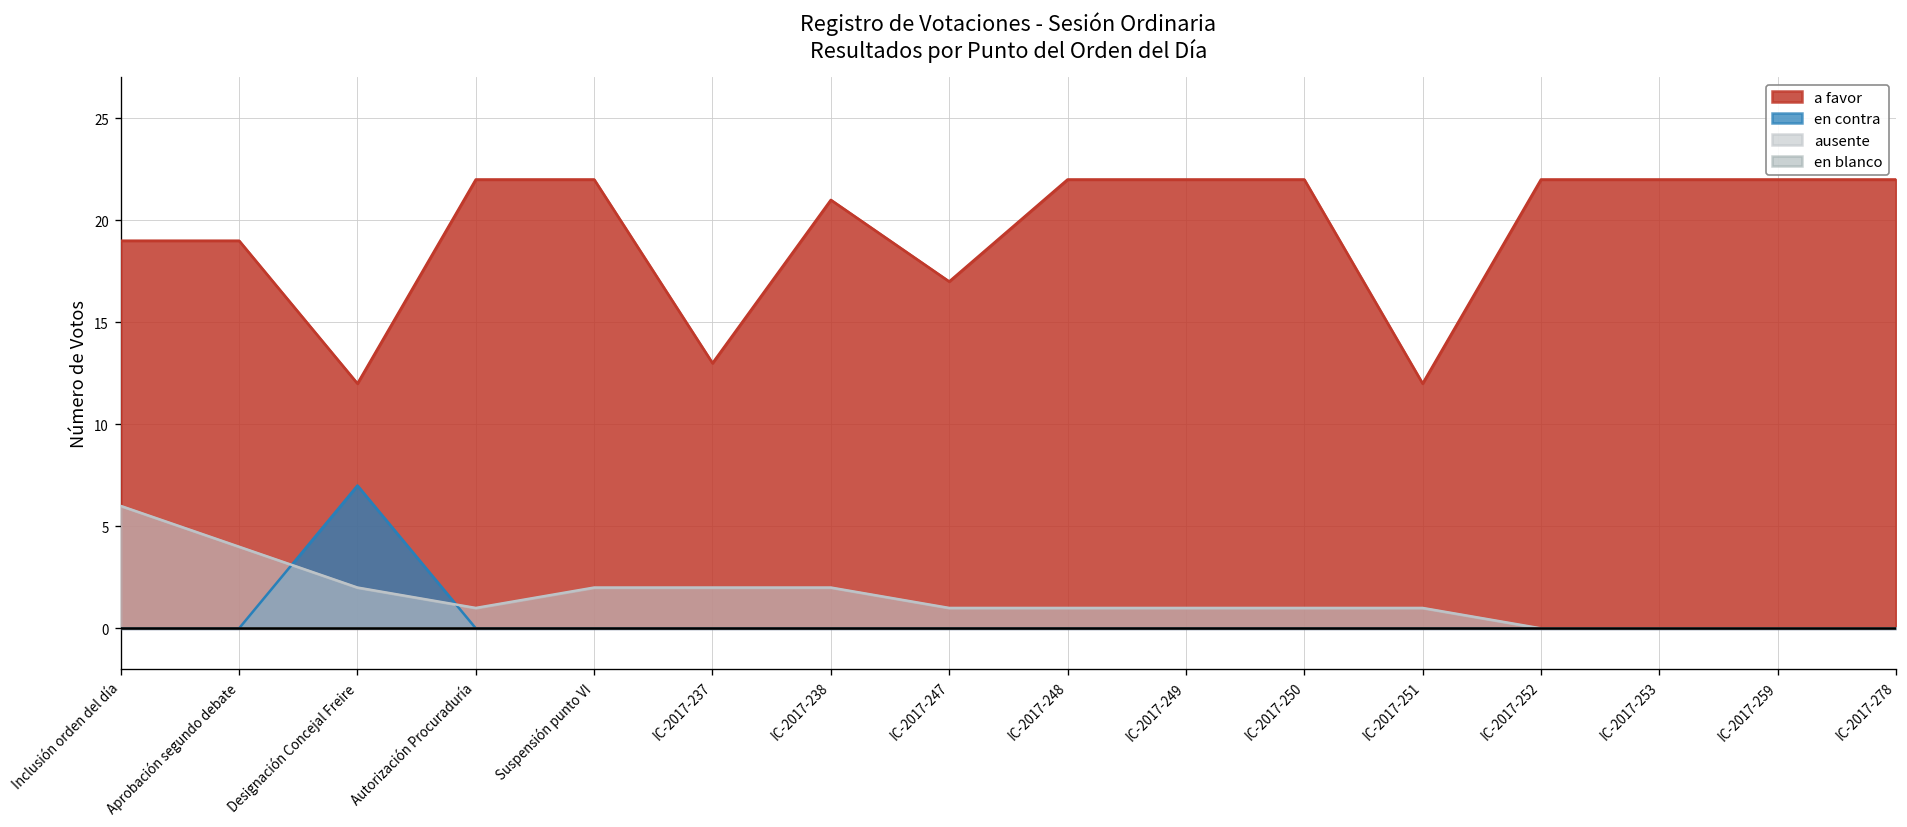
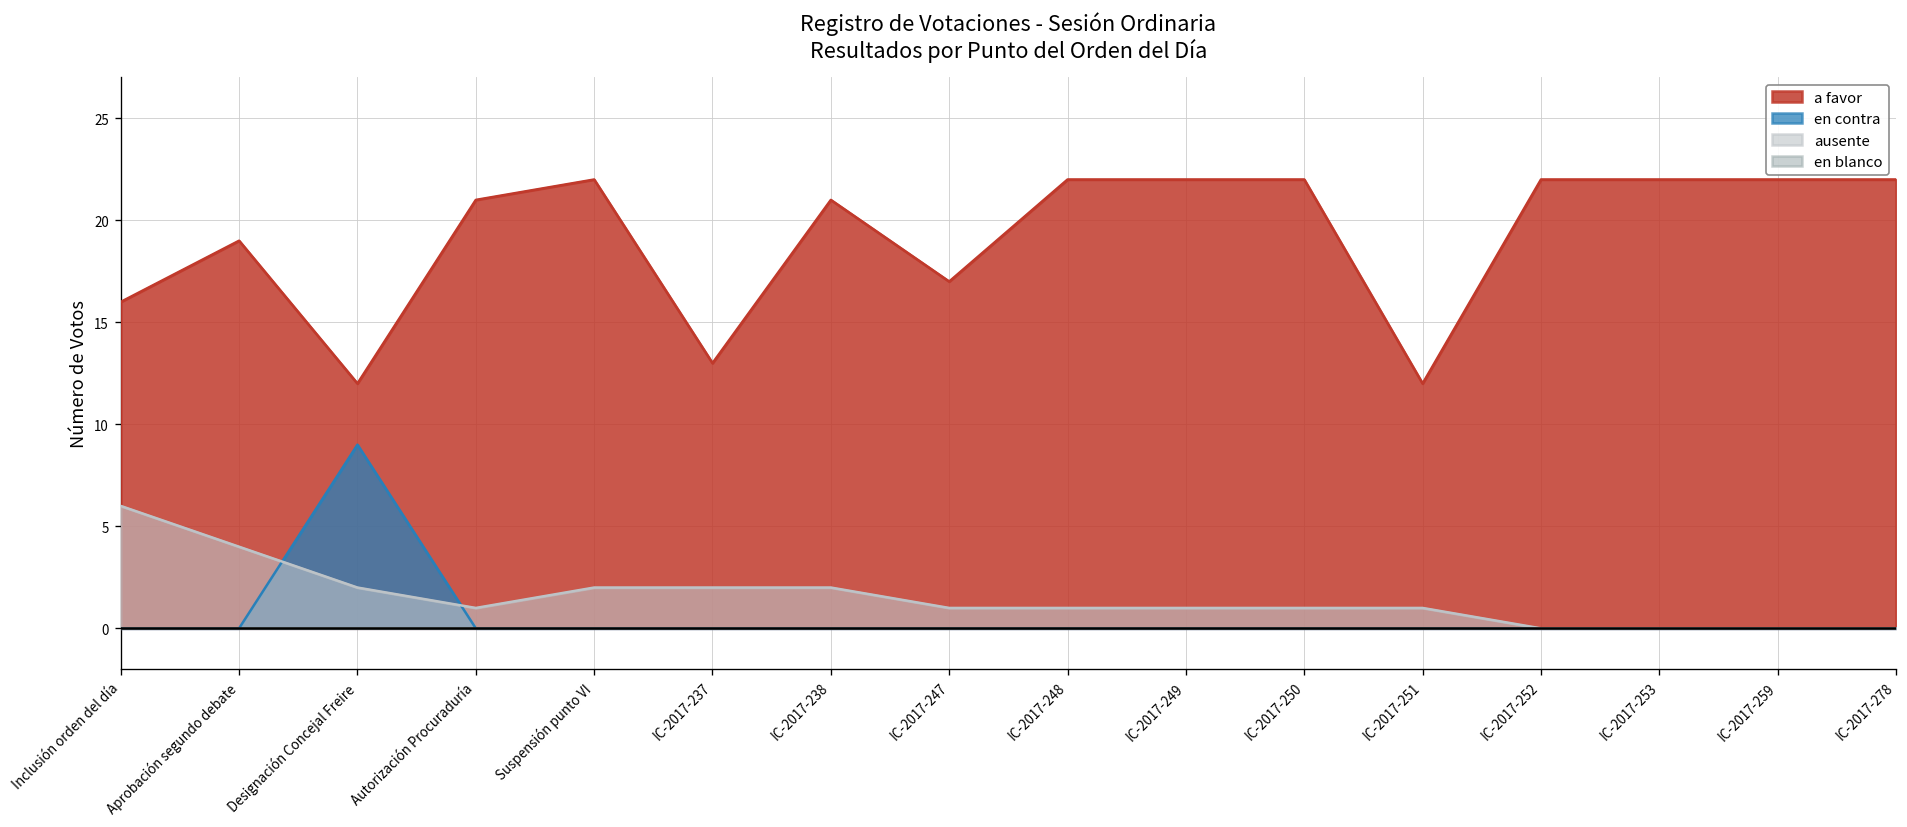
  {
    "a favor": {
-     "Inclusión orden del día": 19,
+     "Inclusión orden del día": 16,
      "Aprobación segundo debate": 19,
      "Designación Concejal Freire": 12,
-     "Autorización Procuraduría": 22,
+     "Autorización Procuraduría": 21,
      "Suspensión punto VI": 22,
      "IC-2017-237": 13,
      "IC-2017-238": 21,
      "IC-2017-247": 17,
      "IC-2017-248": 22,
      "IC-2017-249": 22,
      "IC-2017-250": 22,
      "IC-2017-251": 12,
      "IC-2017-252": 22,
      "IC-2017-253": 22,
      "IC-2017-278": 22
    },
    "en contra": {
-     "Designación Concejal Freire": 7
+     "Designación Concejal Freire": 9
    }
  }
